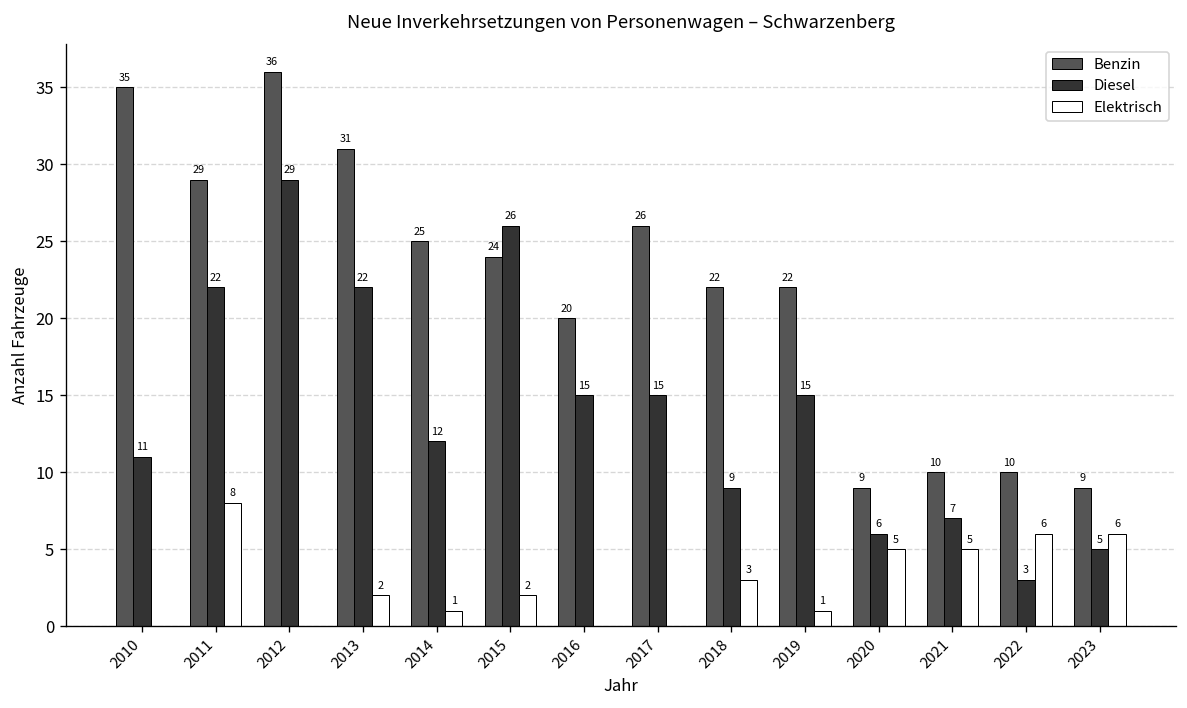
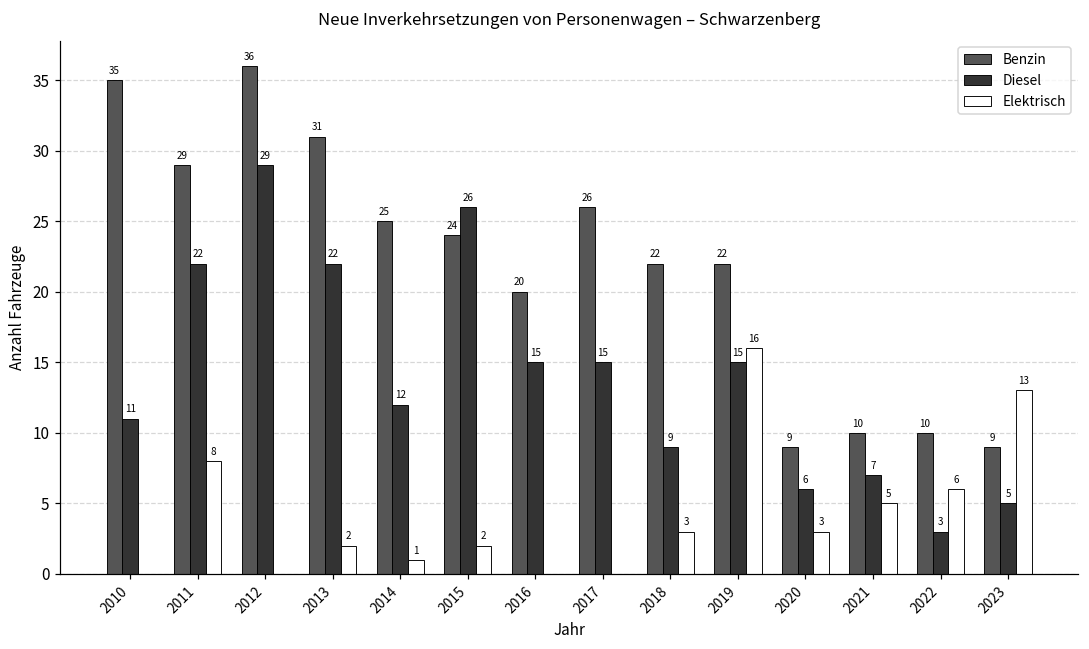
  {
    "Elektrisch": {
      "2011": 8,
      "2013": 2,
      "2014": 1,
      "2015": 2,
      "2018": 3,
-     "2019": 1,
-     "2020": 5,
+     "2019": 16,
+     "2020": 3,
      "2021": 5,
      "2022": 6,
-     "2023": 6
+     "2023": 13
    }
  }
